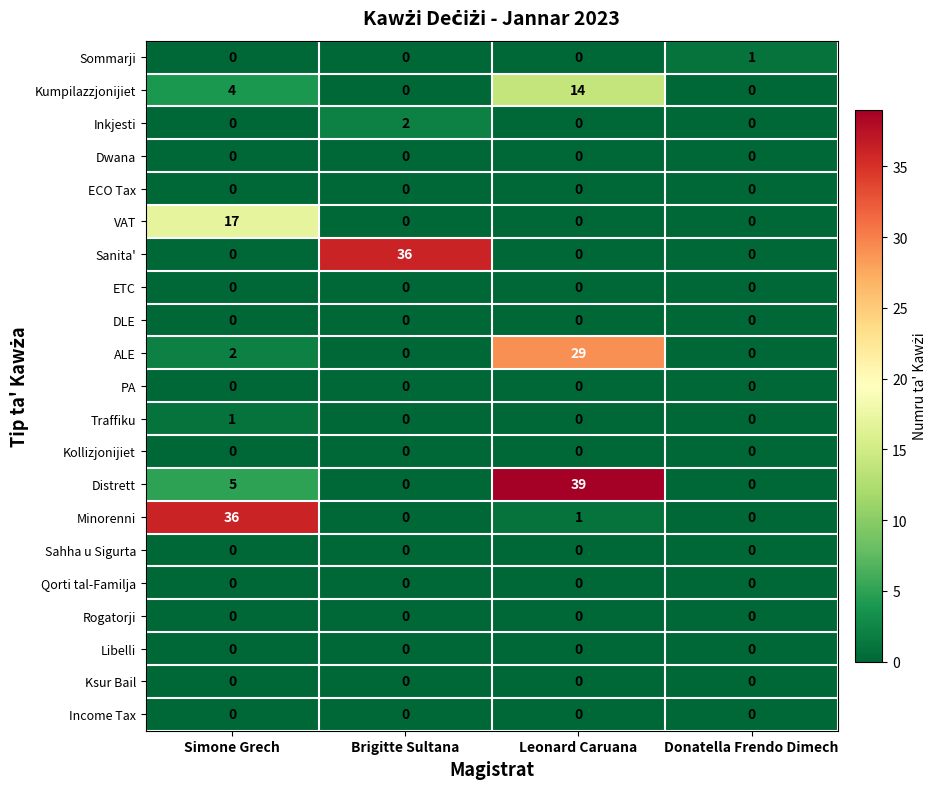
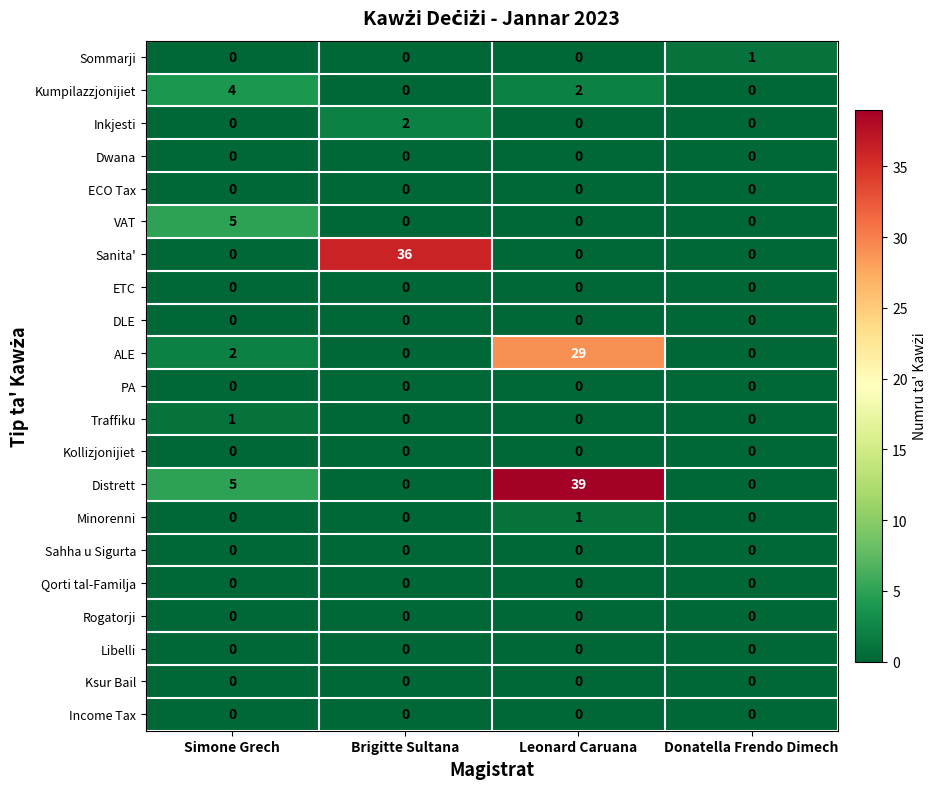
  {
    "Sommarji": {
      "Simone Grech": 0,
      "Brigitte Sultana": 0,
      "Leonard Caruana": 0,
      "Donatella Frendo Dimech": 1
    },
    "Kumpilazzjonijiet": {
      "Simone Grech": 4,
      "Brigitte Sultana": 0,
-     "Leonard Caruana": 14,
+     "Leonard Caruana": 2,
      "Donatella Frendo Dimech": 0
    },
    "Inkjesti": {
      "Simone Grech": 0,
      "Brigitte Sultana": 2,
      "Leonard Caruana": 0,
      "Donatella Frendo Dimech": 0
    },
    "Dwana": {
      "Simone Grech": 0,
      "Brigitte Sultana": 0,
      "Leonard Caruana": 0,
      "Donatella Frendo Dimech": 0
    },
    "ECO Tax": {
      "Simone Grech": 0,
      "Brigitte Sultana": 0,
      "Leonard Caruana": 0,
      "Donatella Frendo Dimech": 0
    },
    "VAT": {
-     "Simone Grech": 17,
+     "Simone Grech": 5,
      "Brigitte Sultana": 0,
      "Leonard Caruana": 0,
      "Donatella Frendo Dimech": 0
    },
    "Sanita'": {
      "Simone Grech": 0,
      "Brigitte Sultana": 36,
      "Leonard Caruana": 0,
      "Donatella Frendo Dimech": 0
    },
    "ETC": {
      "Simone Grech": 0,
      "Brigitte Sultana": 0,
      "Leonard Caruana": 0,
      "Donatella Frendo Dimech": 0
    },
    "DLE": {
      "Simone Grech": 0,
      "Brigitte Sultana": 0,
      "Leonard Caruana": 0,
      "Donatella Frendo Dimech": 0
    },
    "ALE": {
      "Simone Grech": 2,
      "Brigitte Sultana": 0,
      "Leonard Caruana": 29,
      "Donatella Frendo Dimech": 0
    },
    "PA": {
      "Simone Grech": 0,
      "Brigitte Sultana": 0,
      "Leonard Caruana": 0,
      "Donatella Frendo Dimech": 0
    },
    "Traffiku": {
      "Simone Grech": 1,
      "Brigitte Sultana": 0,
      "Leonard Caruana": 0,
      "Donatella Frendo Dimech": 0
    },
    "Kollizjonijiet": {
      "Simone Grech": 0,
      "Brigitte Sultana": 0,
      "Leonard Caruana": 0,
      "Donatella Frendo Dimech": 0
    },
    "Distrett": {
      "Simone Grech": 5,
      "Brigitte Sultana": 0,
      "Leonard Caruana": 39,
      "Donatella Frendo Dimech": 0
    },
    "Minorenni": {
-     "Simone Grech": 36,
+     "Simone Grech": 0,
      "Brigitte Sultana": 0,
      "Leonard Caruana": 1,
      "Donatella Frendo Dimech": 0
    },
    "Sahha u Sigurta": {
      "Simone Grech": 0,
      "Brigitte Sultana": 0,
      "Leonard Caruana": 0,
      "Donatella Frendo Dimech": 0
    },
    "Qorti tal-Familja": {
      "Simone Grech": 0,
      "Brigitte Sultana": 0,
      "Leonard Caruana": 0,
      "Donatella Frendo Dimech": 0
    },
    "Rogatorji": {
      "Simone Grech": 0,
      "Brigitte Sultana": 0,
      "Leonard Caruana": 0,
      "Donatella Frendo Dimech": 0
    },
    "Libelli": {
      "Simone Grech": 0,
      "Brigitte Sultana": 0,
      "Leonard Caruana": 0,
      "Donatella Frendo Dimech": 0
    },
    "Ksur Bail": {
      "Simone Grech": 0,
      "Brigitte Sultana": 0,
      "Leonard Caruana": 0,
      "Donatella Frendo Dimech": 0
    },
    "Income Tax": {
      "Simone Grech": 0,
      "Brigitte Sultana": 0,
      "Leonard Caruana": 0,
      "Donatella Frendo Dimech": 0
    }
  }
